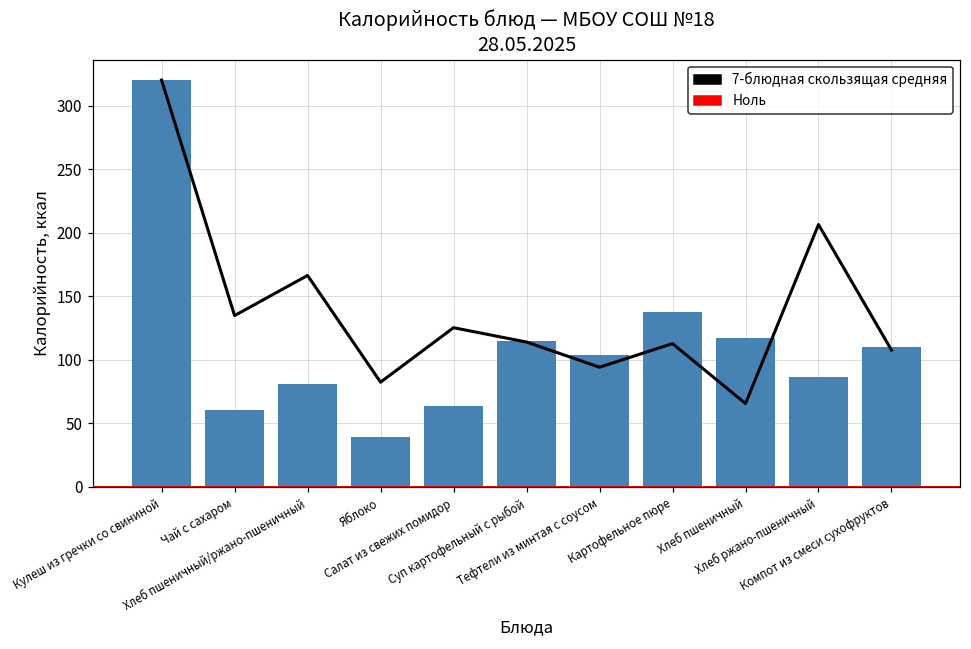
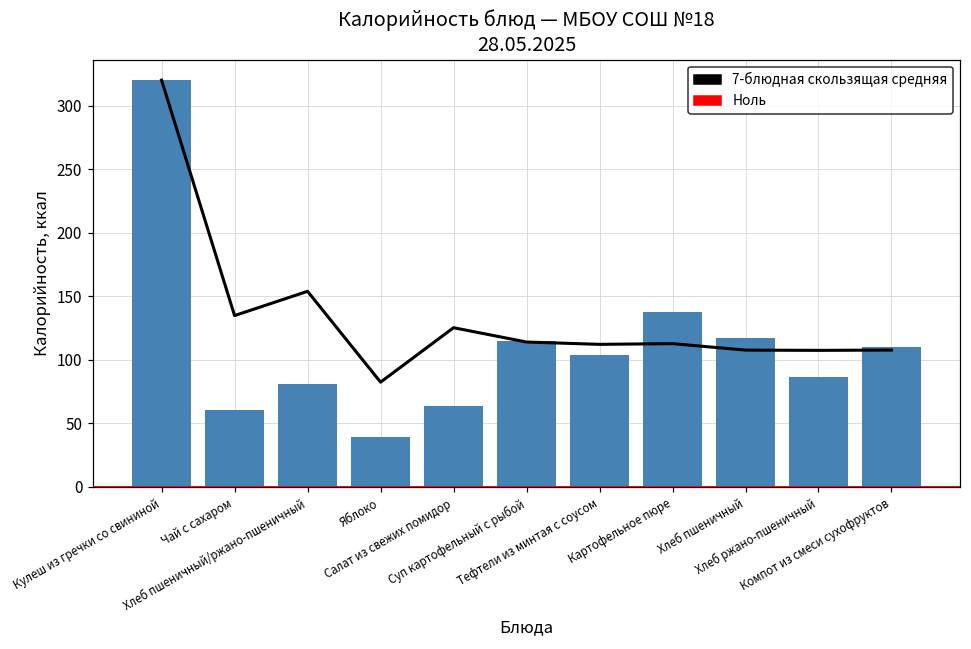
  {
    "7-блюдная скользящая средняя": {
      "Кулеш из гречки со свининой": 320,
      "Чай с сахаром": 135,
-     "Хлеб пшеничный/ржано-пшеничный": 166,
+     "Хлеб пшеничный/ржано-пшеничный": 154,
      "Яблоко": 82,
      "Салат из свежих помидор": 125,
      "Суп картофельный с рыбой": 114,
-     "Тефтели из минтая с соусом": 94,
+     "Тефтели из минтая с соусом": 112,
      "Картофельное пюре": 113,
-     "Хлеб пшеничный": 66,
-     "Хлеб ржано-пшеничный": 207,
+     "Хлеб пшеничный": 108,
+     "Хлеб ржано-пшеничный": 107,
      "Компот из смеси сухофруктов": 108
    }
  }
